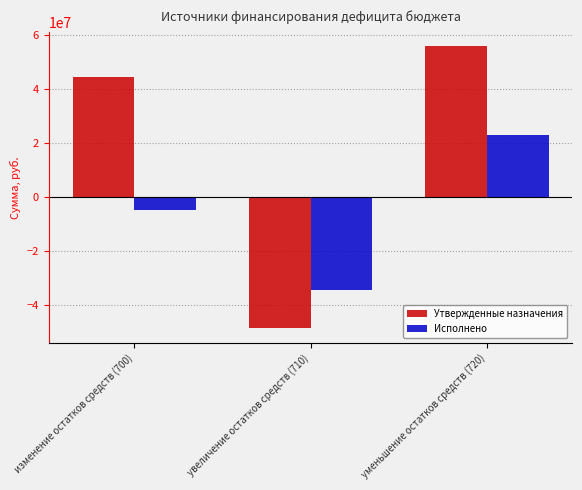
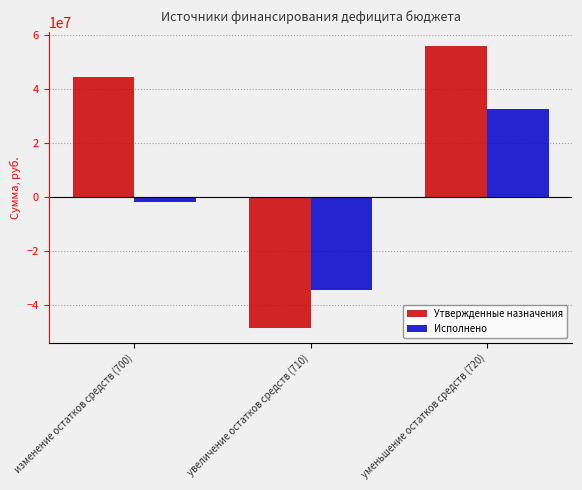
  {
    "Утвержденные назначения": {
      "изменение остатков средств (700)": 44000000,
      "увеличение остатков средств (710)": -49000000,
      "уменьшение остатков средств (720)": 56000000
    },
    "Исполнено": {
-     "изменение остатков средств (700)": -5000000,
+     "изменение остатков средств (700)": -2000000,
      "увеличение остатков средств (710)": -35000000,
-     "уменьшение остатков средств (720)": 23000000
+     "уменьшение остатков средств (720)": 33000000
    }
  }
